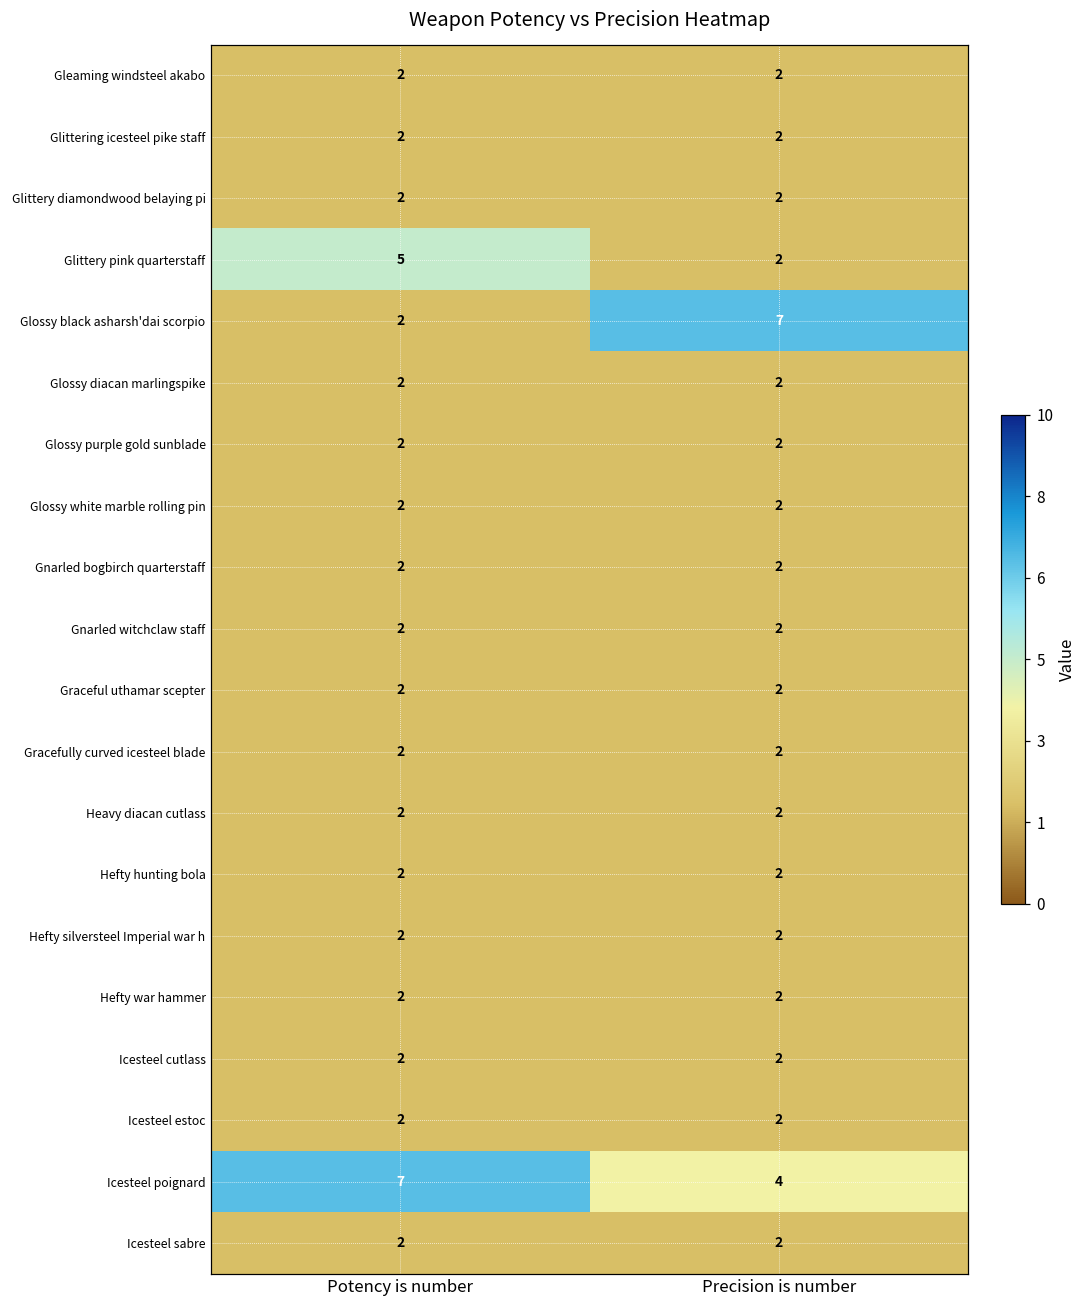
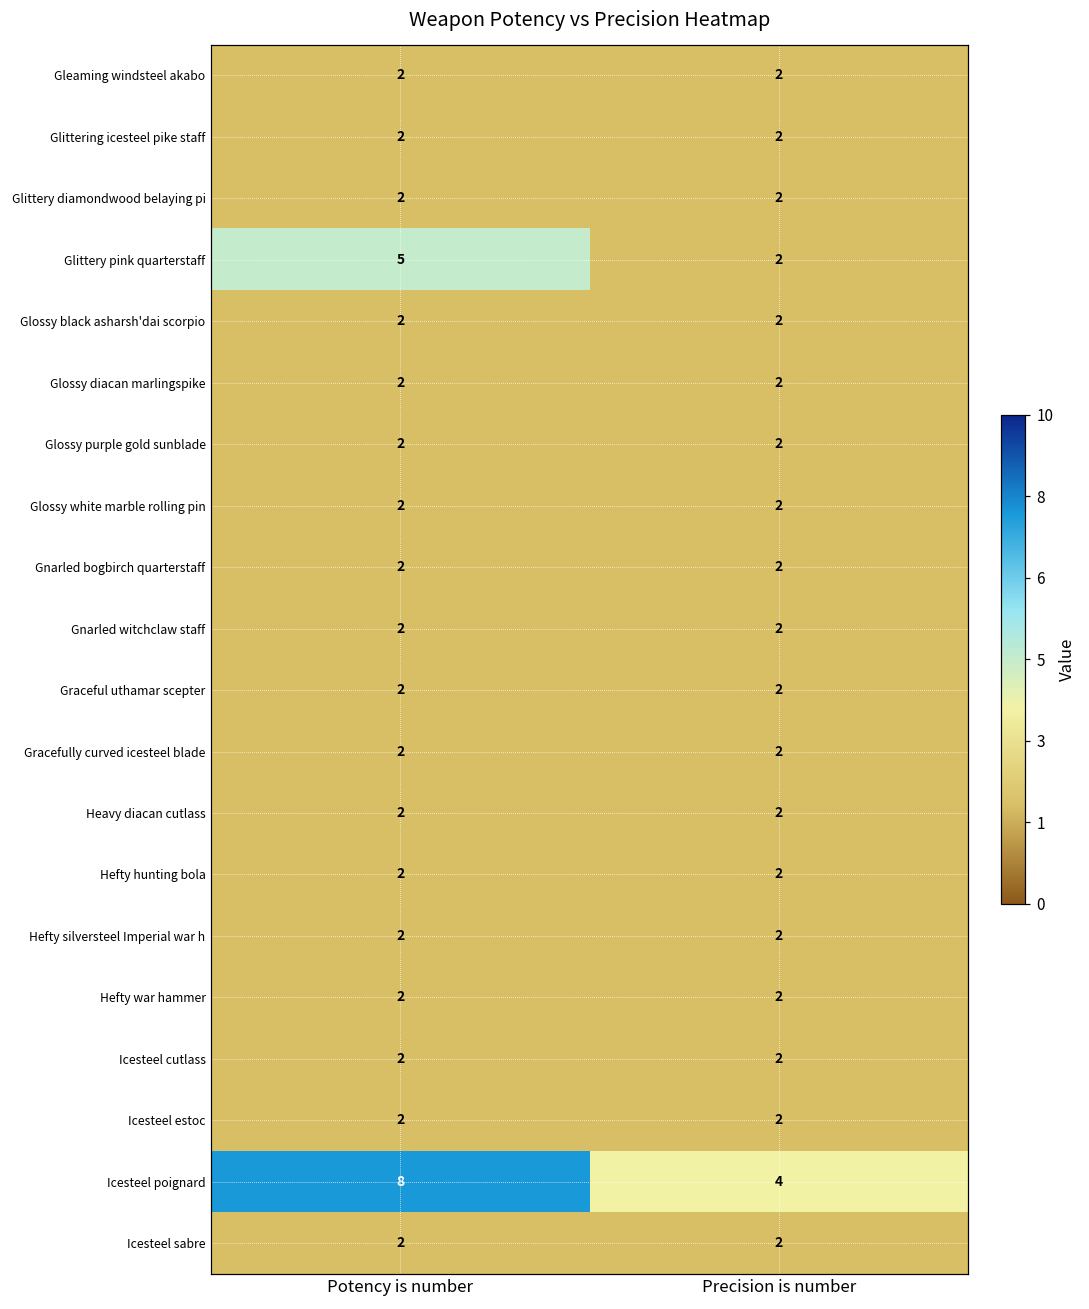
  {
    "Gleaming windsteel akabo": {
      "Potency is number": 2,
      "Precision is number": 2
    },
    "Glittering icesteel pike staff": {
      "Potency is number": 2,
      "Precision is number": 2
    },
    "Glittery diamondwood belaying pi": {
      "Potency is number": 2,
      "Precision is number": 2
    },
    "Glittery pink quarterstaff": {
      "Potency is number": 5,
      "Precision is number": 2
    },
    "Glossy black asharsh'dai scorpio": {
      "Potency is number": 2,
-     "Precision is number": 7
+     "Precision is number": 2
    },
    "Glossy diacan marlingspike": {
      "Potency is number": 2,
      "Precision is number": 2
    },
    "Glossy purple gold sunblade": {
      "Potency is number": 2,
      "Precision is number": 2
    },
    "Glossy white marble rolling pin": {
      "Potency is number": 2,
      "Precision is number": 2
    },
    "Gnarled bogbirch quarterstaff": {
      "Potency is number": 2,
      "Precision is number": 2
    },
    "Gnarled witchclaw staff": {
      "Potency is number": 2,
      "Precision is number": 2
    },
    "Graceful uthamar scepter": {
      "Potency is number": 2,
      "Precision is number": 2
    },
    "Gracefully curved icesteel blade": {
      "Potency is number": 2,
      "Precision is number": 2
    },
    "Heavy diacan cutlass": {
      "Potency is number": 2,
      "Precision is number": 2
    },
    "Hefty hunting bola": {
      "Potency is number": 2,
      "Precision is number": 2
    },
    "Hefty silversteel Imperial war h": {
      "Potency is number": 2,
      "Precision is number": 2
    },
    "Hefty war hammer": {
      "Potency is number": 2,
      "Precision is number": 2
    },
    "Icesteel cutlass": {
      "Potency is number": 2,
      "Precision is number": 2
    },
    "Icesteel estoc": {
      "Potency is number": 2,
      "Precision is number": 2
    },
    "Icesteel poignard": {
-     "Potency is number": 7,
+     "Potency is number": 8,
      "Precision is number": 4
    },
    "Icesteel sabre": {
      "Potency is number": 2,
      "Precision is number": 2
    }
  }
